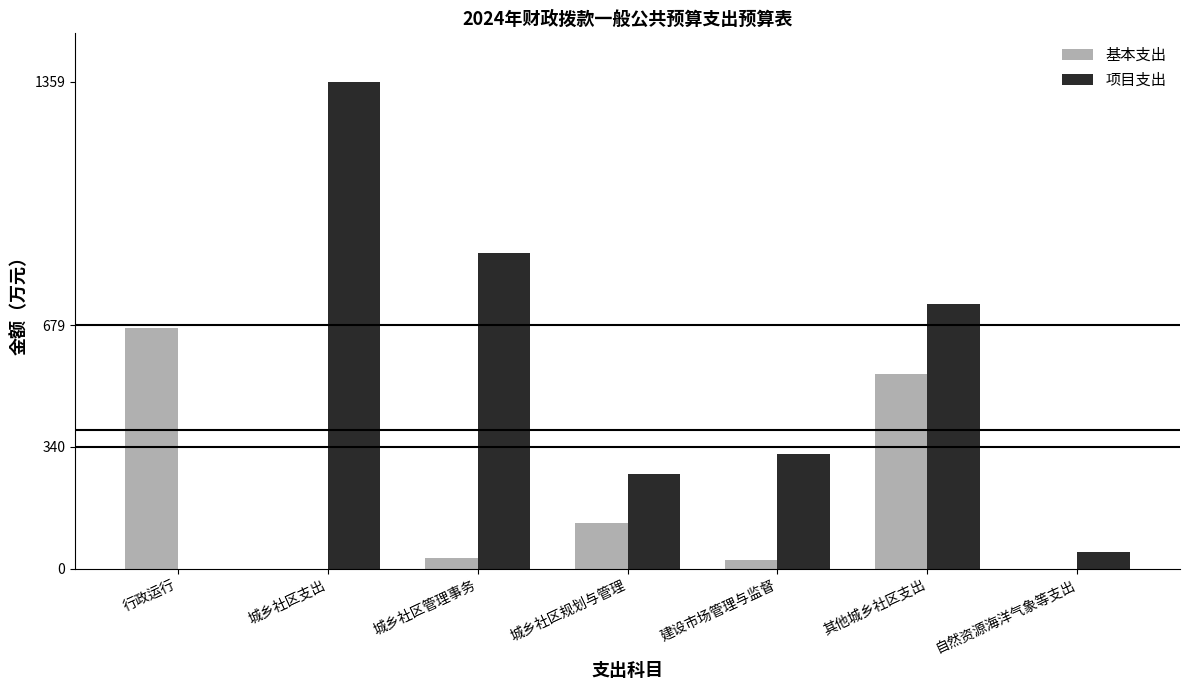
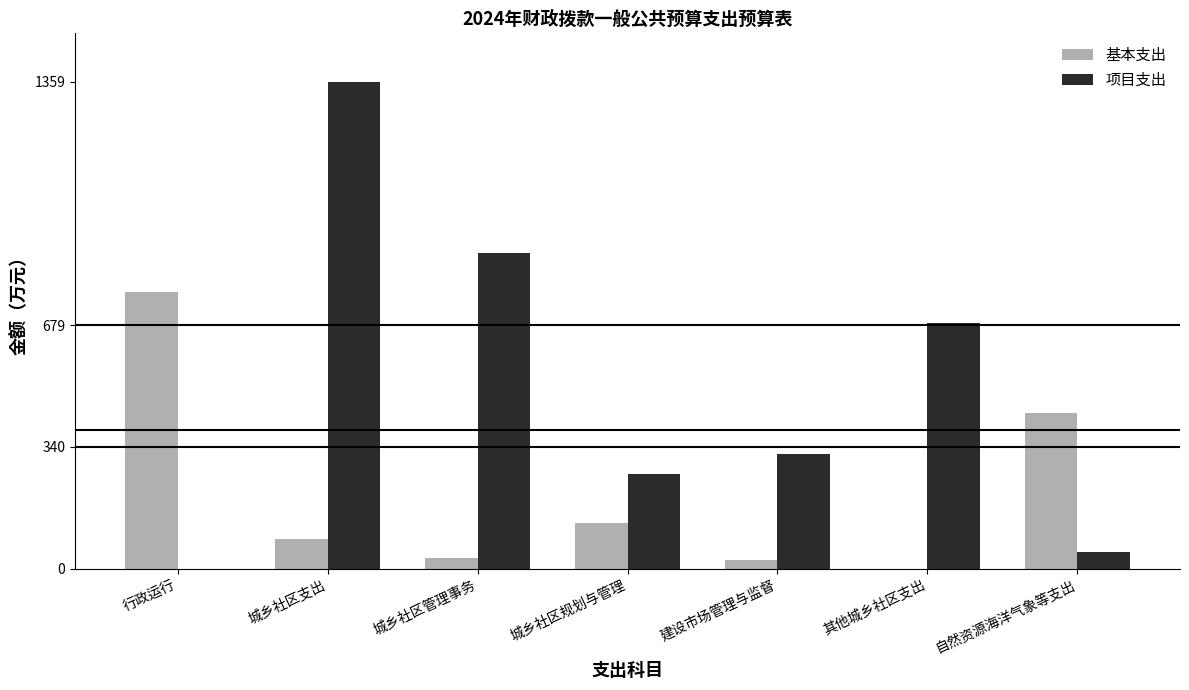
  {
    "基本支出": {
-     "行政运行": 670,
-     "城乡社区支出": 0,
+     "行政运行": 770,
+     "城乡社区支出": 80,
      "城乡社区管理事务": 30,
      "城乡社区规划与管理": 130,
      "建设市场管理与监督": 20,
-     "其他城乡社区支出": 540,
-     "自然资源海洋气象等支出": 0
+     "其他城乡社区支出": 0,
+     "自然资源海洋气象等支出": 430
    },
    "项目支出": {
      "行政运行": 0,
      "城乡社区支出": 1360,
      "城乡社区管理事务": 880,
      "城乡社区规划与管理": 260,
      "建设市场管理与监督": 320,
-     "其他城乡社区支出": 740,
+     "其他城乡社区支出": 680,
      "自然资源海洋气象等支出": 50
    }
  }
